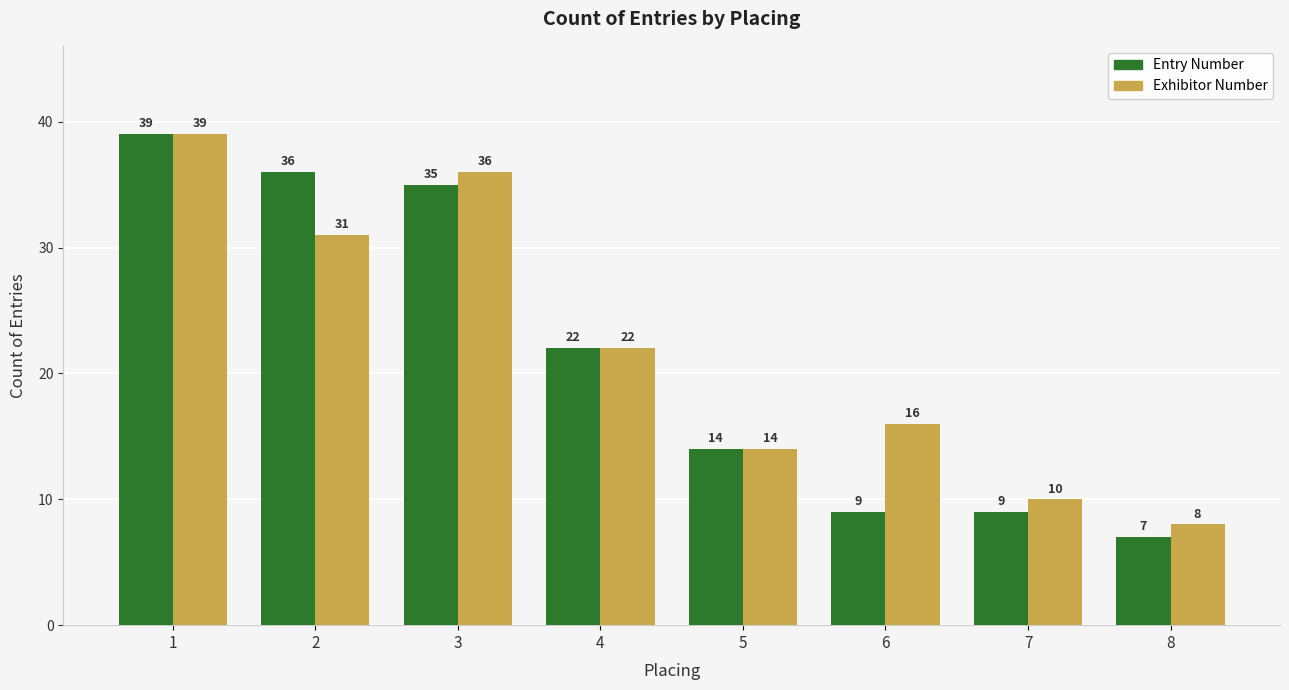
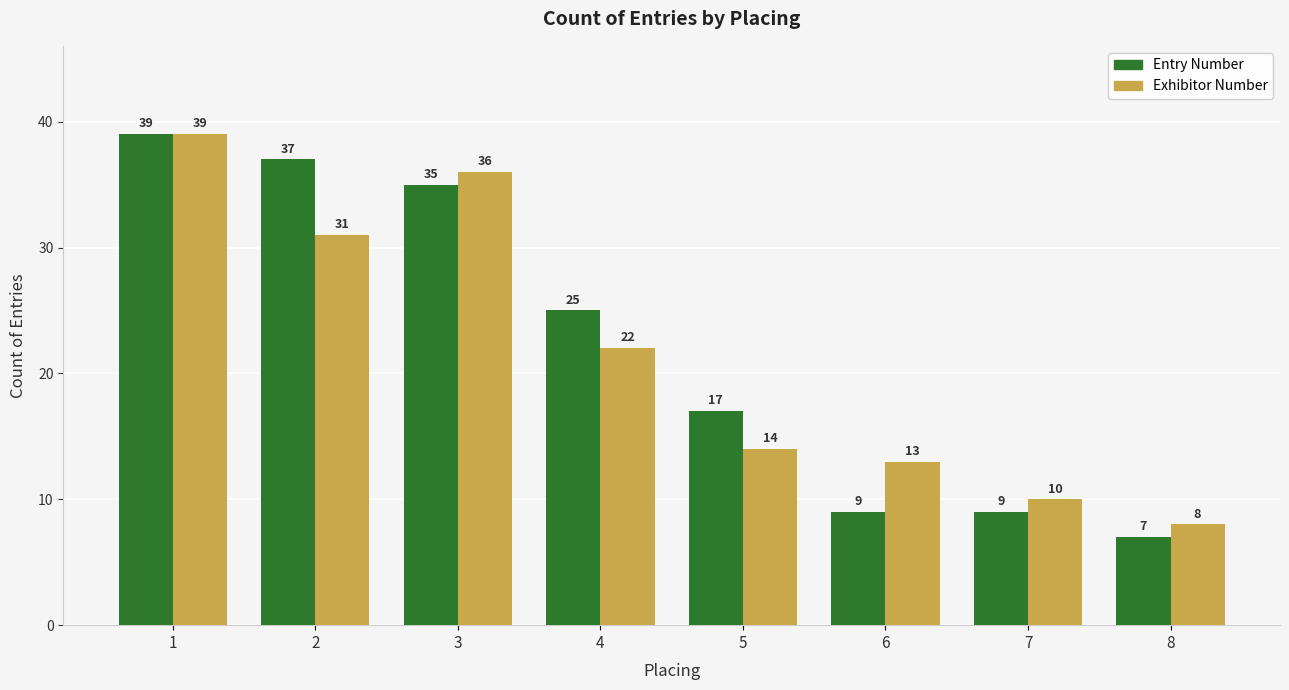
  {
    "Entry Number": {
      "1": 39,
-     "2": 36,
+     "2": 37,
      "3": 35,
-     "4": 22,
-     "5": 14,
+     "4": 25,
+     "5": 17,
      "6": 9,
      "7": 9,
      "8": 7
    },
    "Exhibitor Number": {
      "1": 39,
      "2": 31,
      "3": 36,
      "4": 22,
      "5": 14,
-     "6": 16,
+     "6": 13,
      "7": 10,
      "8": 8
    }
  }
